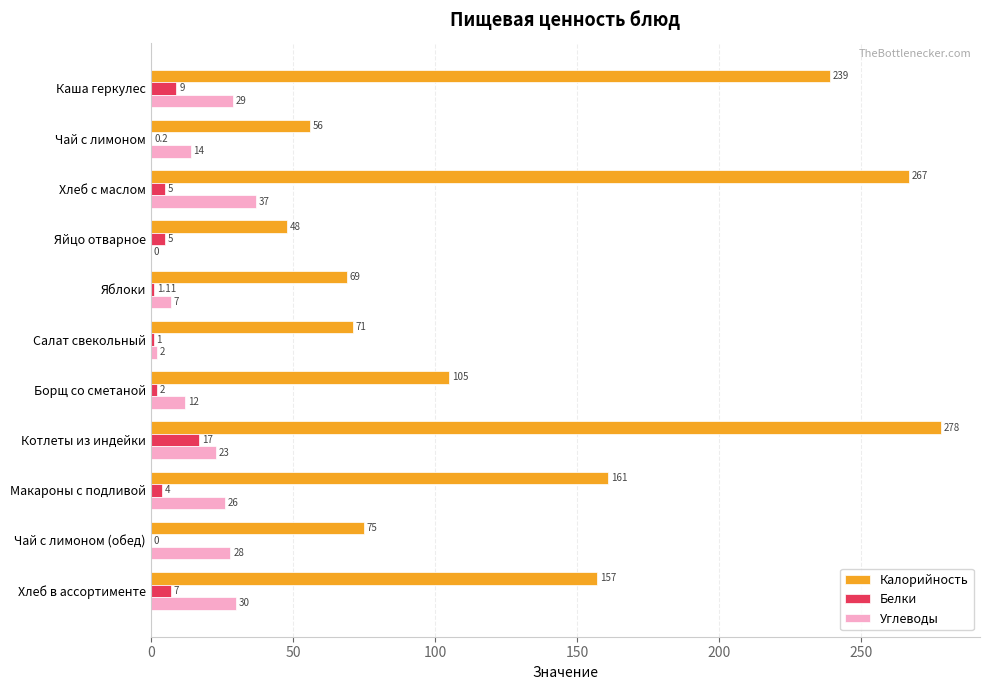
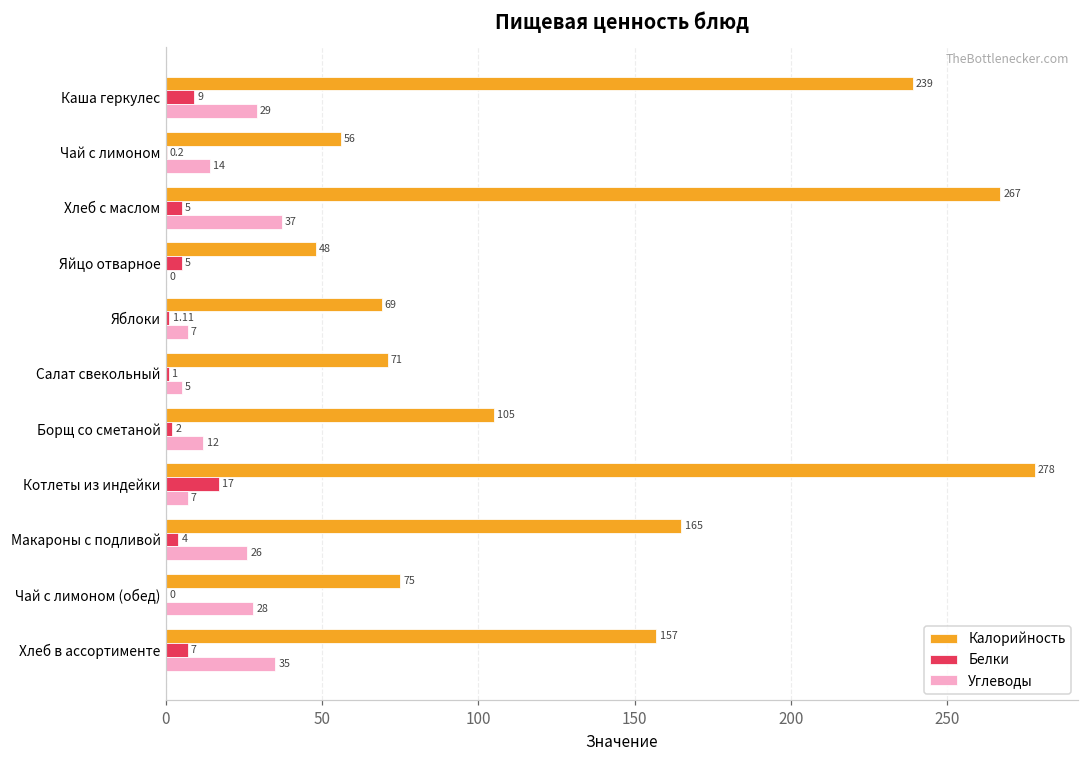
  {
    "Калорийность": {
      "Каша геркулес": 239,
      "Чай с лимоном": 56,
      "Хлеб с маслом": 267,
      "Яйцо отварное": 48,
      "Яблоки": 69,
      "Салат свекольный": 71,
      "Борщ со сметаной": 105,
      "Котлеты из индейки": 278,
-     "Макароны с подливой": 161,
+     "Макароны с подливой": 165,
      "Чай с лимоном (обед)": 75,
      "Хлеб в ассортименте": 157
    },
    "Белки": {
      "Каша геркулес": 9,
      "Чай с лимоном": 0.2,
      "Хлеб с маслом": 5,
      "Яйцо отварное": 5,
      "Яблоки": 1.11,
      "Салат свекольный": 1,
      "Борщ со сметаной": 2,
      "Котлеты из индейки": 17,
      "Макароны с подливой": 4,
      "Чай с лимоном (обед)": 0,
      "Хлеб в ассортименте": 7
    },
    "Углеводы": {
      "Каша геркулес": 29,
      "Чай с лимоном": 14,
      "Хлеб с маслом": 37,
      "Яйцо отварное": 0,
      "Яблоки": 7,
-     "Салат свекольный": 2,
+     "Салат свекольный": 5,
      "Борщ со сметаной": 12,
-     "Котлеты из индейки": 23,
+     "Котлеты из индейки": 7,
      "Макароны с подливой": 26,
      "Чай с лимоном (обед)": 28,
-     "Хлеб в ассортименте": 30
+     "Хлеб в ассортименте": 35
    }
  }
